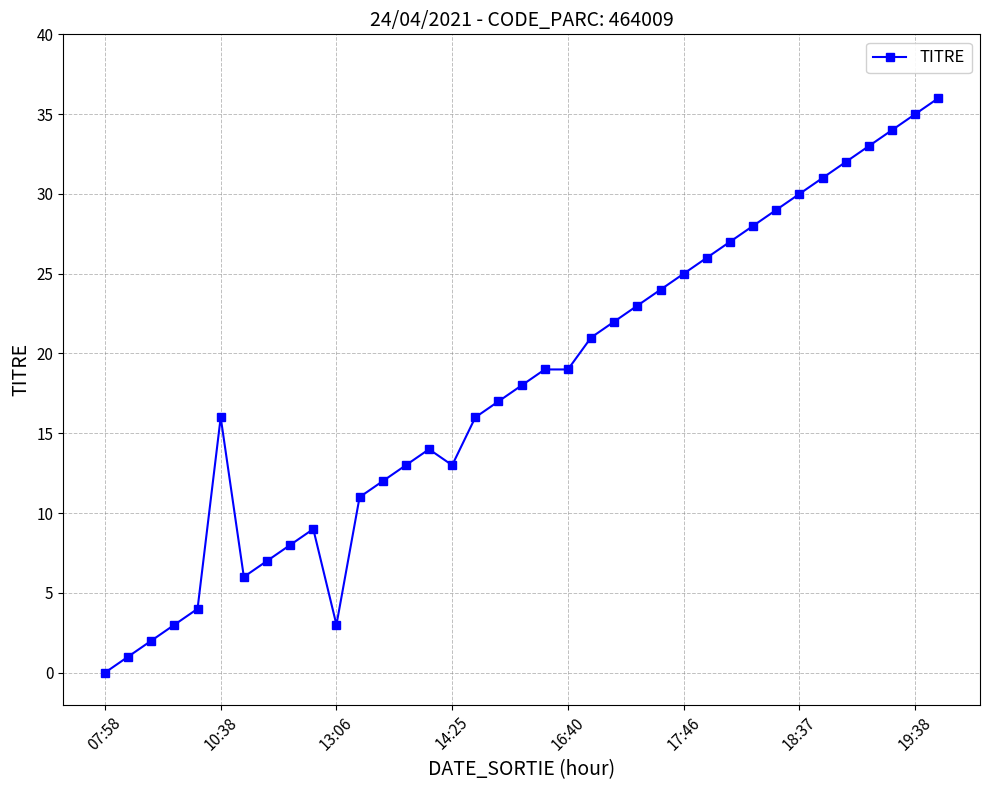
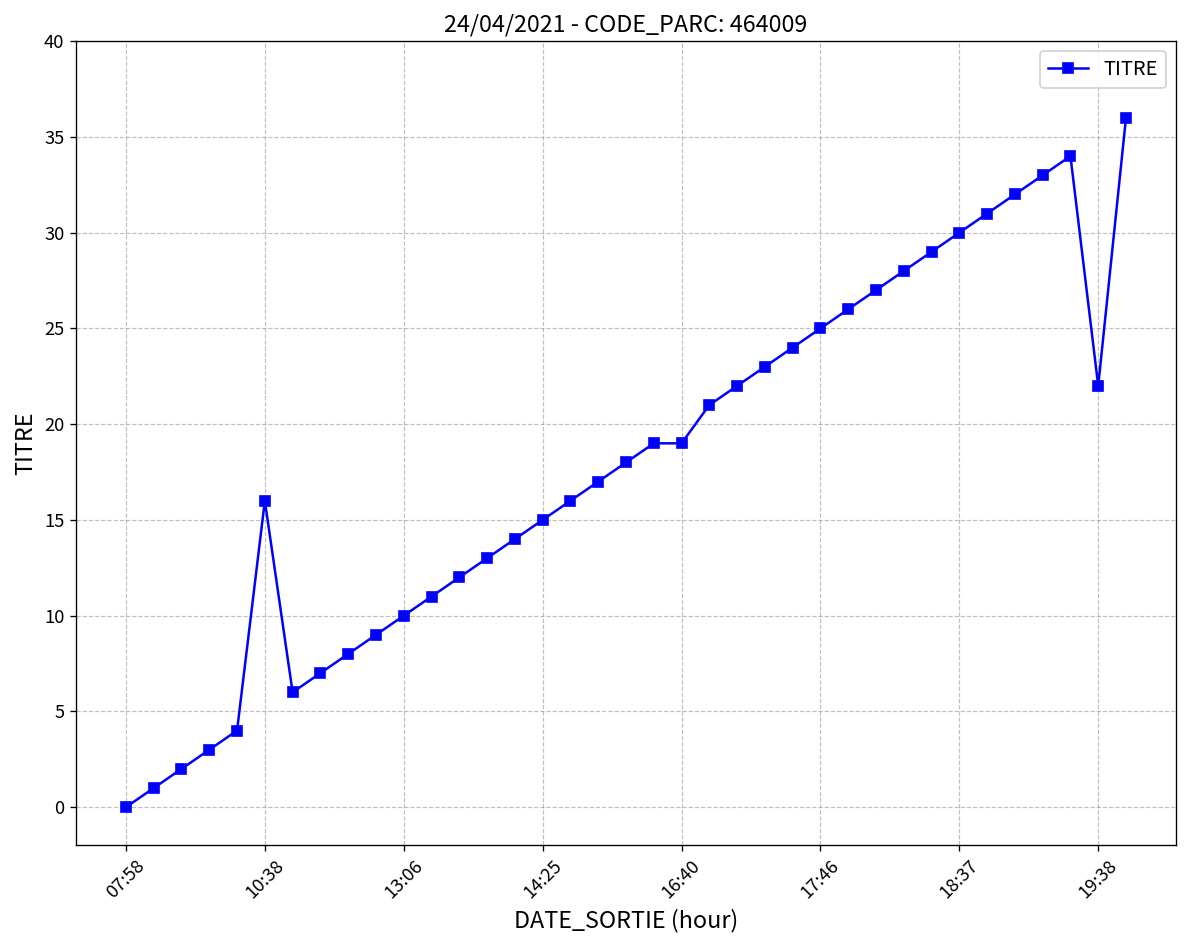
  {
    "07:58": 0,
    "10:38": 16,
-   "13:06": 3,
-   "14:25": 13,
+   "13:06": 10,
+   "14:25": 15,
    "16:40": 19,
    "17:46": 25,
    "18:37": 30,
-   "19:38": 35
+   "19:38": 22
  }
